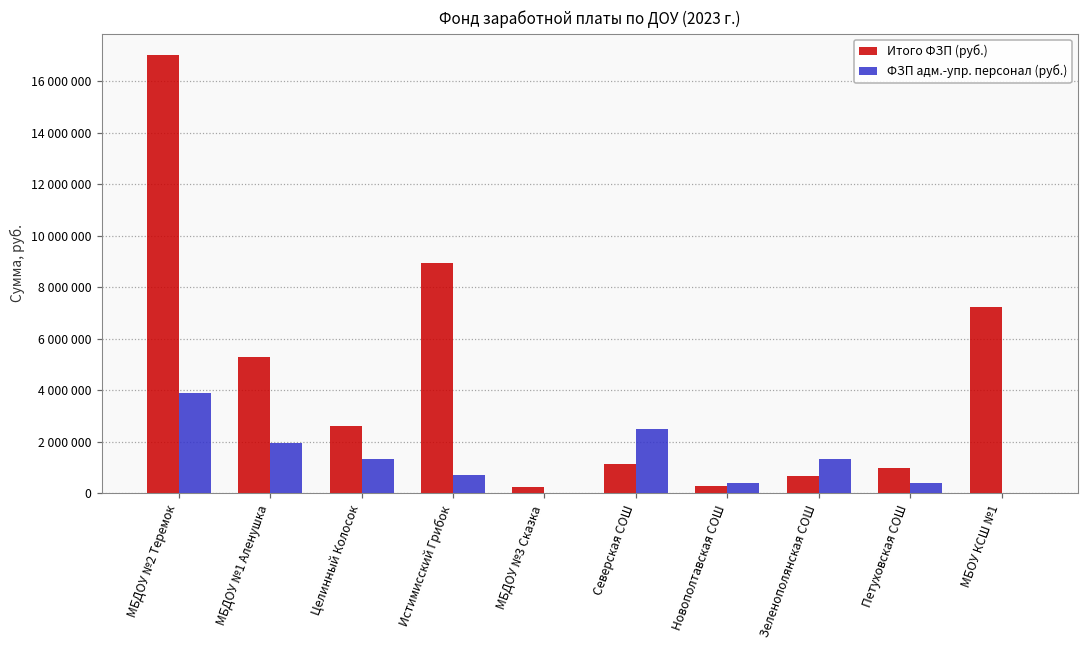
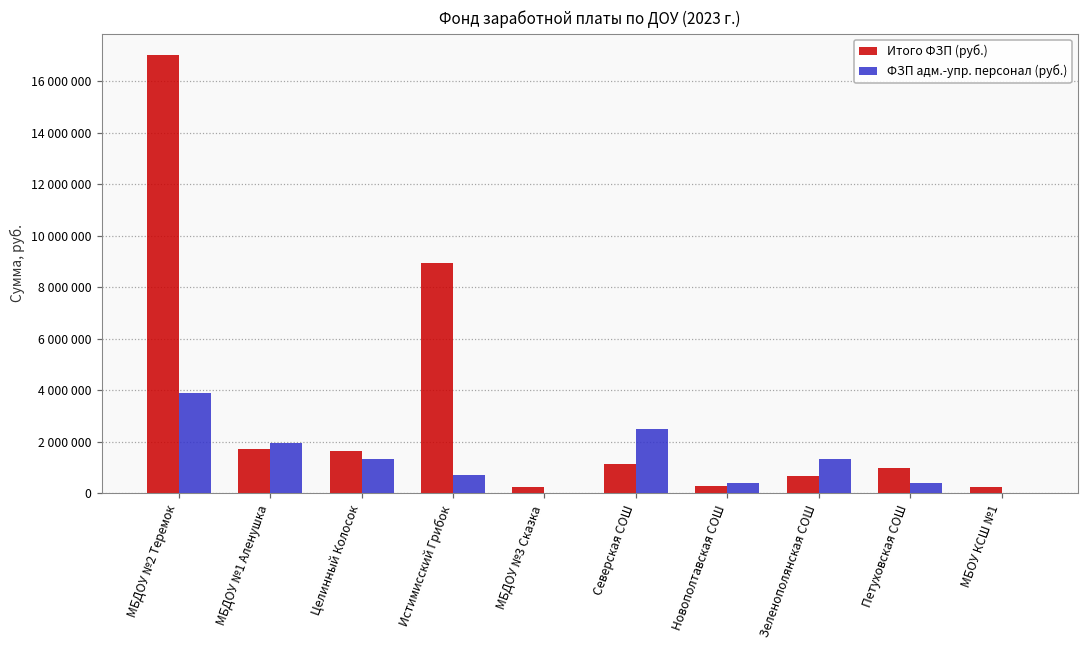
  {
    "Итого ФЗП (руб.)": {
      "МБДОУ №2 Теремок": 17000000,
-     "МБДОУ №1 Аленушка": 5300000,
-     "Целинный Колосок": 2600000,
+     "МБДОУ №1 Аленушка": 1700000,
+     "Целинный Колосок": 1600000,
      "Истимисский Грибок": 8900000,
      "МБДОУ №3 Сказка": 200000,
      "Северская СОШ": 1100000,
      "Новополтавская СОШ": 300000,
      "Зеленополянская СОШ": 700000,
      "Петуховская СОШ": 1000000,
-     "МБОУ КСШ №1": 7200000
+     "МБОУ КСШ №1": 300000
    },
    "ФЗП адм.-упр. персонал (руб.)": {
      "МБДОУ №2 Теремок": 3900000,
      "МБДОУ №1 Аленушка": 1900000,
      "Целинный Колосок": 1300000,
      "Истимисский Грибок": 700000,
      "МБДОУ №3 Сказка": 0,
      "Северская СОШ": 2500000,
      "Новополтавская СОШ": 400000,
      "Зеленополянская СОШ": 1300000,
      "Петуховская СОШ": 400000,
      "МБОУ КСШ №1": 0
    }
  }
